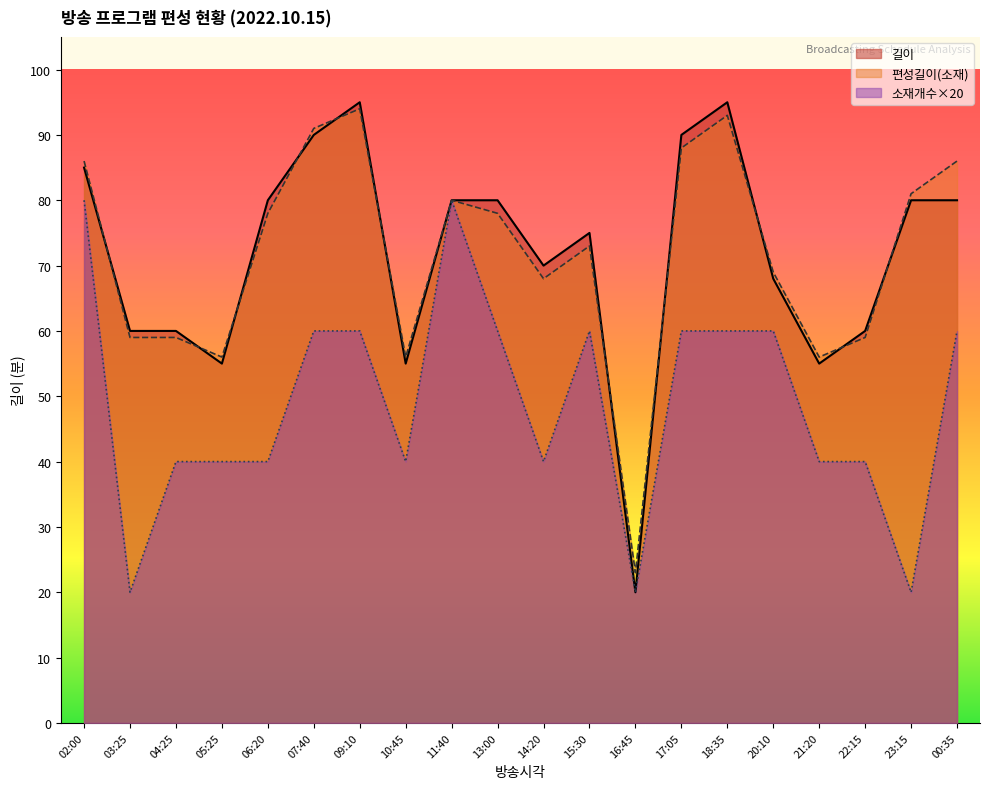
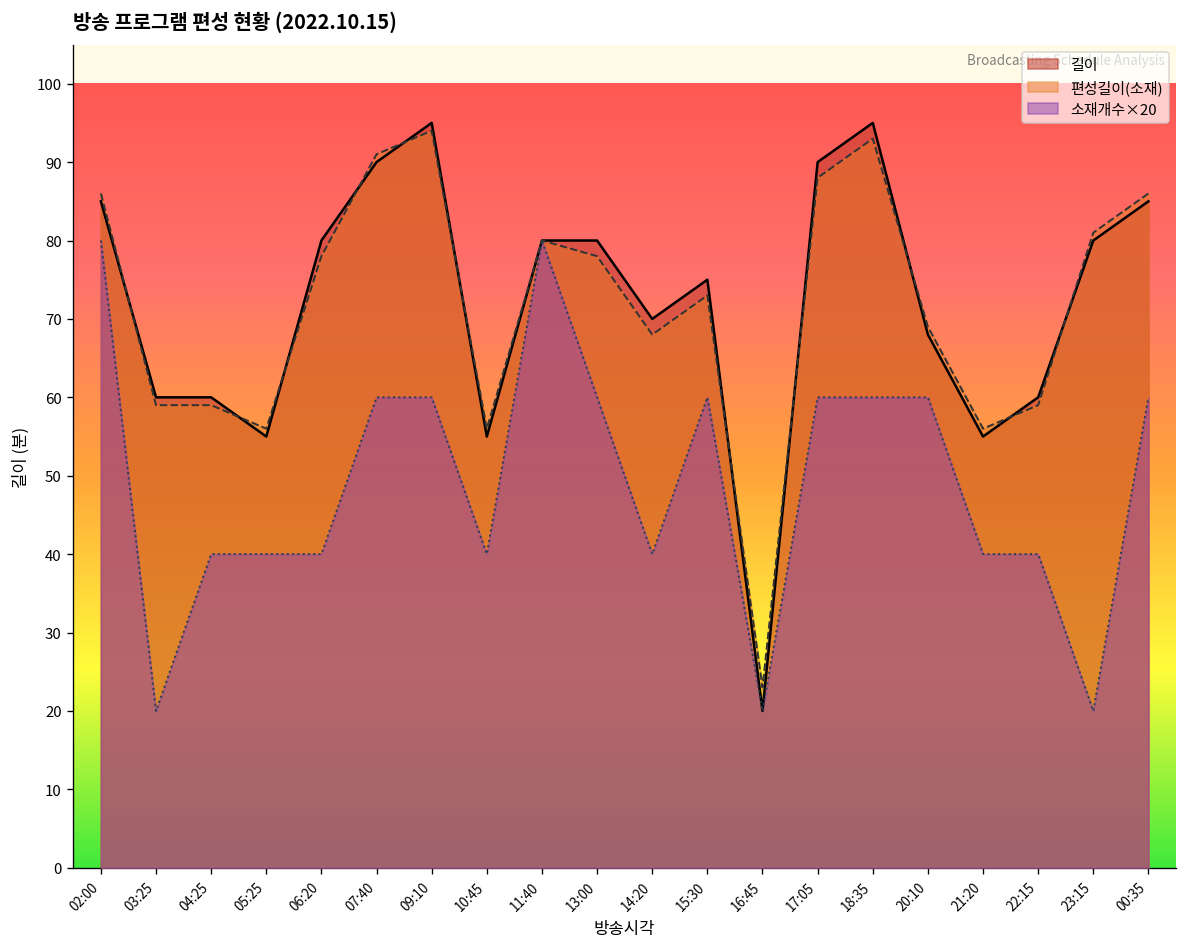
  {
    "길이": {
      "02:00": 85,
      "03:25": 60,
      "04:25": 60,
      "05:25": 55,
      "06:20": 80,
      "07:40": 90,
      "09:10": 95,
      "10:45": 55,
      "13:00": 80,
      "14:20": 70,
      "15:30": 75,
      "17:05": 90,
      "18:35": 95,
      "20:10": 68,
      "21:20": 55,
      "22:15": 60,
      "23:15": 80,
-     "00:35": 80
+     "00:35": 85
    },
    "편성길이(소재)": {
      "02:00": 86,
      "03:25": 59,
      "04:25": 59,
      "05:25": 56,
      "06:20": 78,
      "07:40": 91,
      "09:10": 94,
      "10:45": 56,
      "13:00": 78,
      "14:20": 68,
      "15:30": 73,
      "16:45": 23,
      "17:05": 88,
      "18:35": 93,
      "20:10": 69,
      "21:20": 56,
      "22:15": 59,
      "23:15": 81,
      "00:35": 86
    },
    "소재개수×20": {
      "02:00": 80,
      "03:25": 20,
      "04:25": 40,
      "05:25": 40,
      "06:20": 40,
      "07:40": 60,
      "09:10": 60,
      "10:45": 40,
      "13:00": 60,
      "14:20": 40,
      "15:30": 60,
      "17:05": 60,
      "18:35": 60,
      "20:10": 60,
      "21:20": 40,
      "22:15": 40,
      "23:15": 20,
      "00:35": 60
    }
  }
